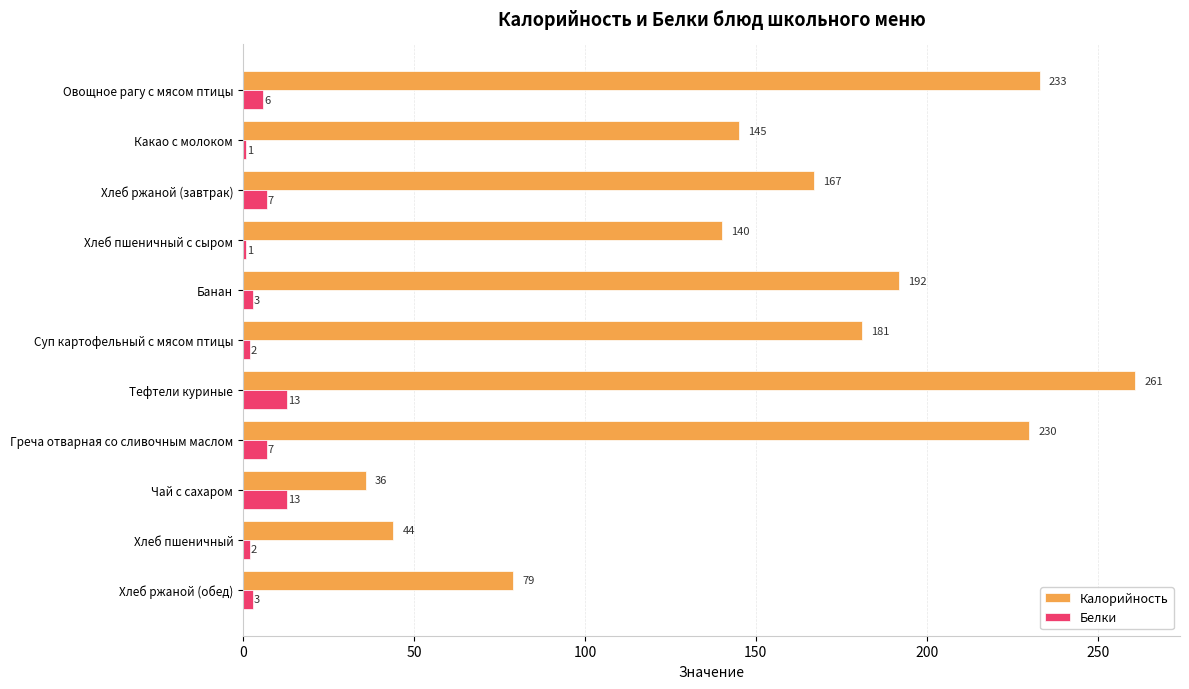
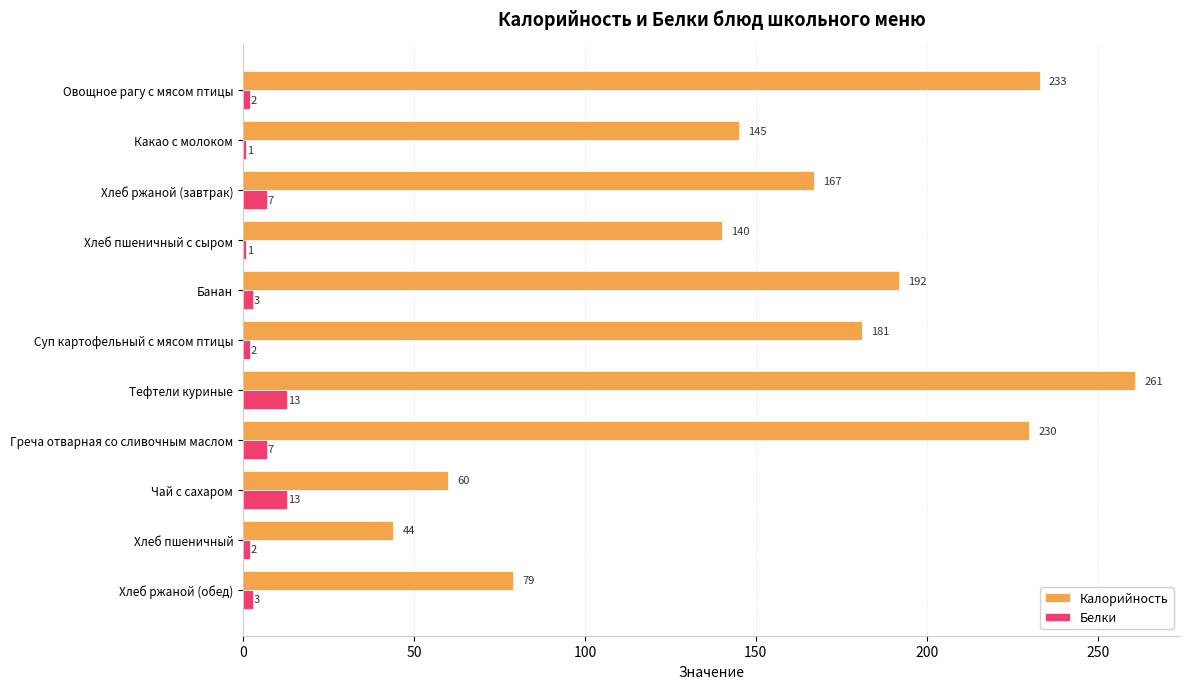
  {
    "Калорийность": {
      "Овощное рагу с мясом птицы": 233,
      "Какао с молоком": 145,
      "Хлеб ржаной (завтрак)": 167,
      "Хлеб пшеничный с сыром": 140,
      "Банан": 192,
      "Суп картофельный с мясом птицы": 181,
      "Тефтели куриные": 261,
      "Греча отварная со сливочным маслом": 230,
-     "Чай с сахаром": 36,
+     "Чай с сахаром": 60,
      "Хлеб пшеничный": 44,
      "Хлеб ржаной (обед)": 79
    },
    "Белки": {
-     "Овощное рагу с мясом птицы": 6,
+     "Овощное рагу с мясом птицы": 2,
      "Какао с молоком": 1,
      "Хлеб ржаной (завтрак)": 7,
      "Хлеб пшеничный с сыром": 1,
      "Банан": 3,
      "Суп картофельный с мясом птицы": 2,
      "Тефтели куриные": 13,
      "Греча отварная со сливочным маслом": 7,
      "Чай с сахаром": 13,
      "Хлеб пшеничный": 2,
      "Хлеб ржаной (обед)": 3
    }
  }
